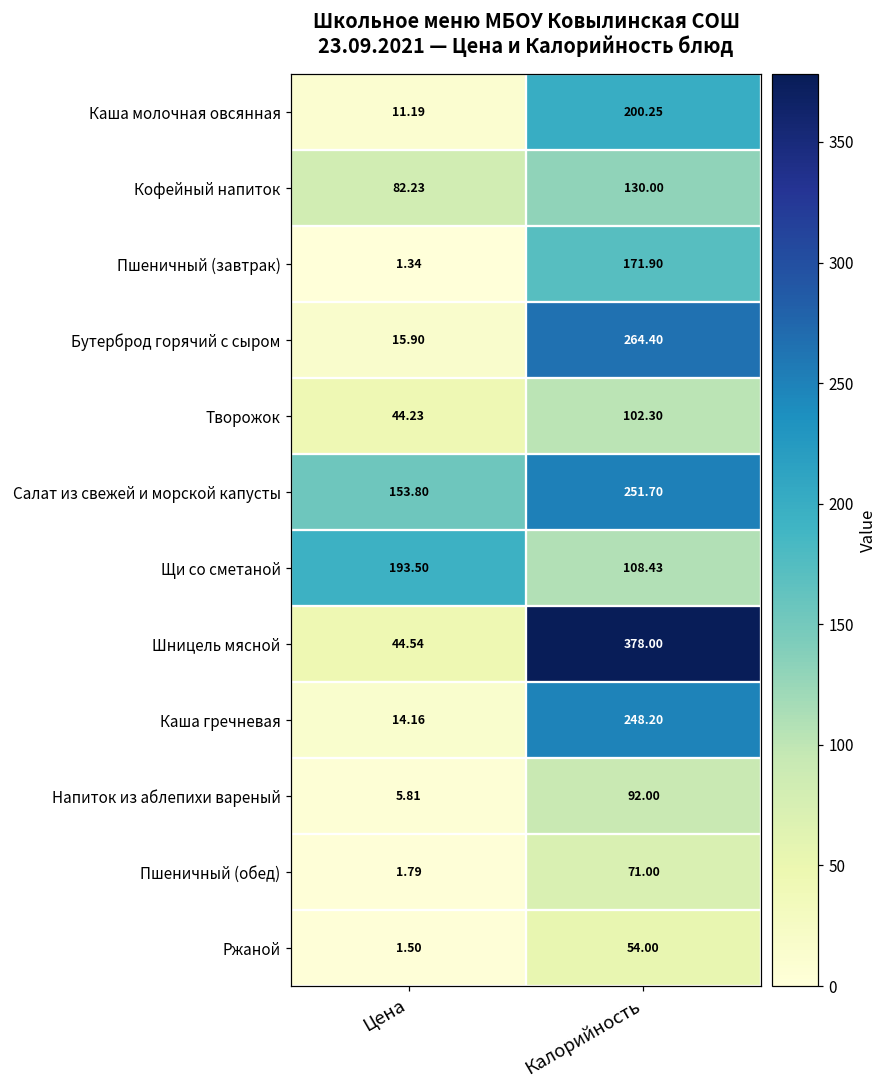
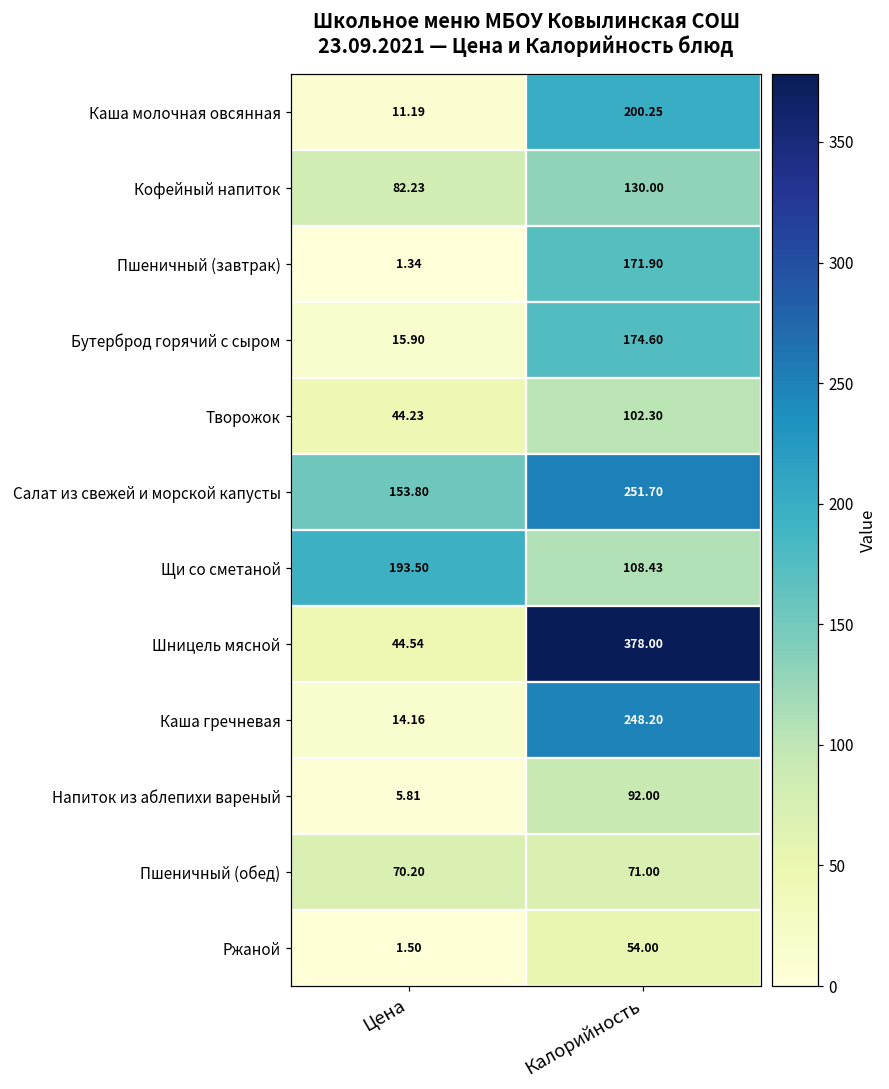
  {
    "Каша молочная овсянная": {
      "Цена": 11.19,
      "Калорийность": 200.25
    },
    "Кофейный напиток": {
      "Цена": 82.23,
      "Калорийность": 130.00
    },
    "Пшеничный (завтрак)": {
      "Цена": 1.34,
      "Калорийность": 171.90
    },
    "Бутерброд горячий с сыром": {
      "Цена": 15.90,
-     "Калорийность": 264.40
+     "Калорийность": 174.60
    },
    "Творожок": {
      "Цена": 44.23,
      "Калорийность": 102.30
    },
    "Салат из свежей и морской капусты": {
      "Цена": 153.80,
      "Калорийность": 251.70
    },
    "Щи со сметаной": {
      "Цена": 193.50,
      "Калорийность": 108.43
    },
    "Шницель мясной": {
      "Цена": 44.54,
      "Калорийность": 378.00
    },
    "Каша гречневая": {
      "Цена": 14.16,
      "Калорийность": 248.20
    },
    "Напиток из аблепихи вареный": {
      "Цена": 5.81,
      "Калорийность": 92.00
    },
    "Пшеничный (обед)": {
-     "Цена": 1.79,
+     "Цена": 70.20,
      "Калорийность": 71.00
    },
    "Ржаной": {
      "Цена": 1.50,
      "Калорийность": 54.00
    }
  }
